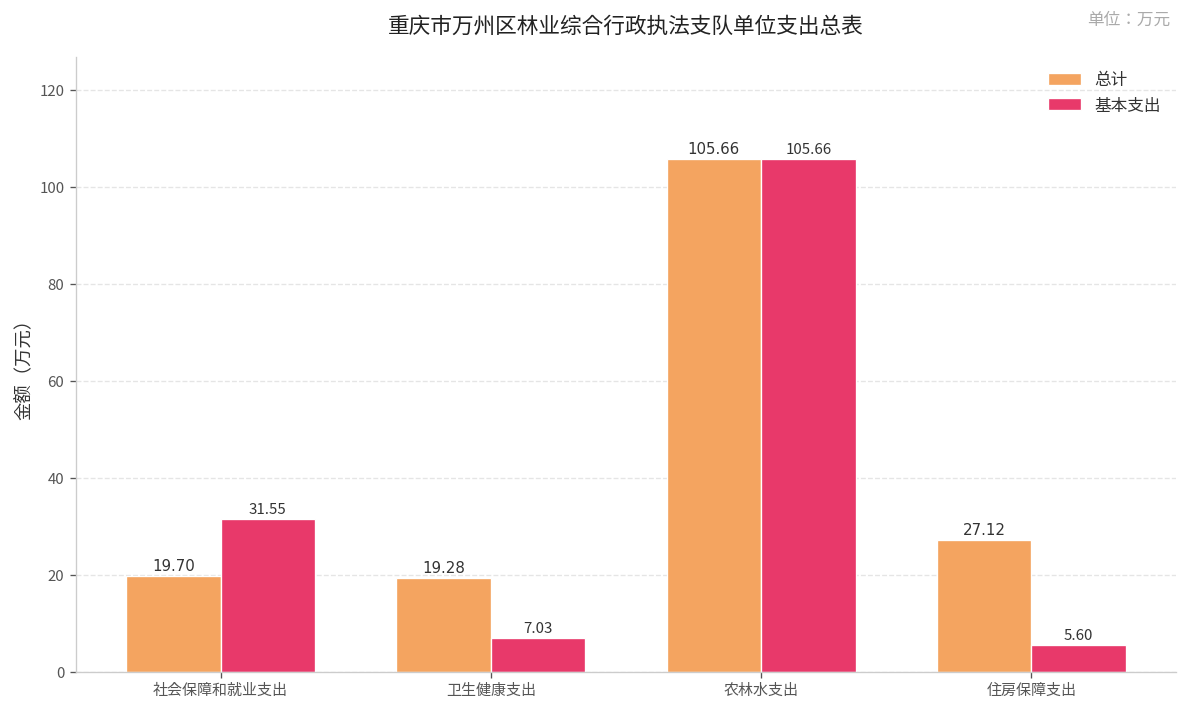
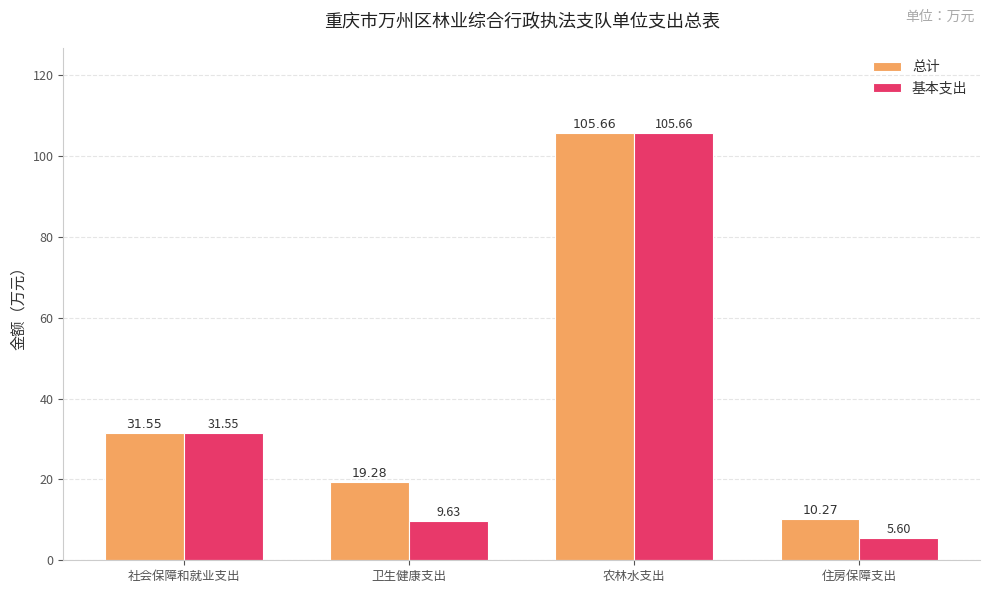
  {
    "总计": {
-     "社会保障和就业支出": 19.70,
+     "社会保障和就业支出": 31.55,
      "卫生健康支出": 19.28,
      "农林水支出": 105.66,
-     "住房保障支出": 27.12
+     "住房保障支出": 10.27
    },
    "基本支出": {
      "社会保障和就业支出": 31.55,
-     "卫生健康支出": 7.03,
+     "卫生健康支出": 9.63,
      "农林水支出": 105.66,
      "住房保障支出": 5.60
    }
  }
